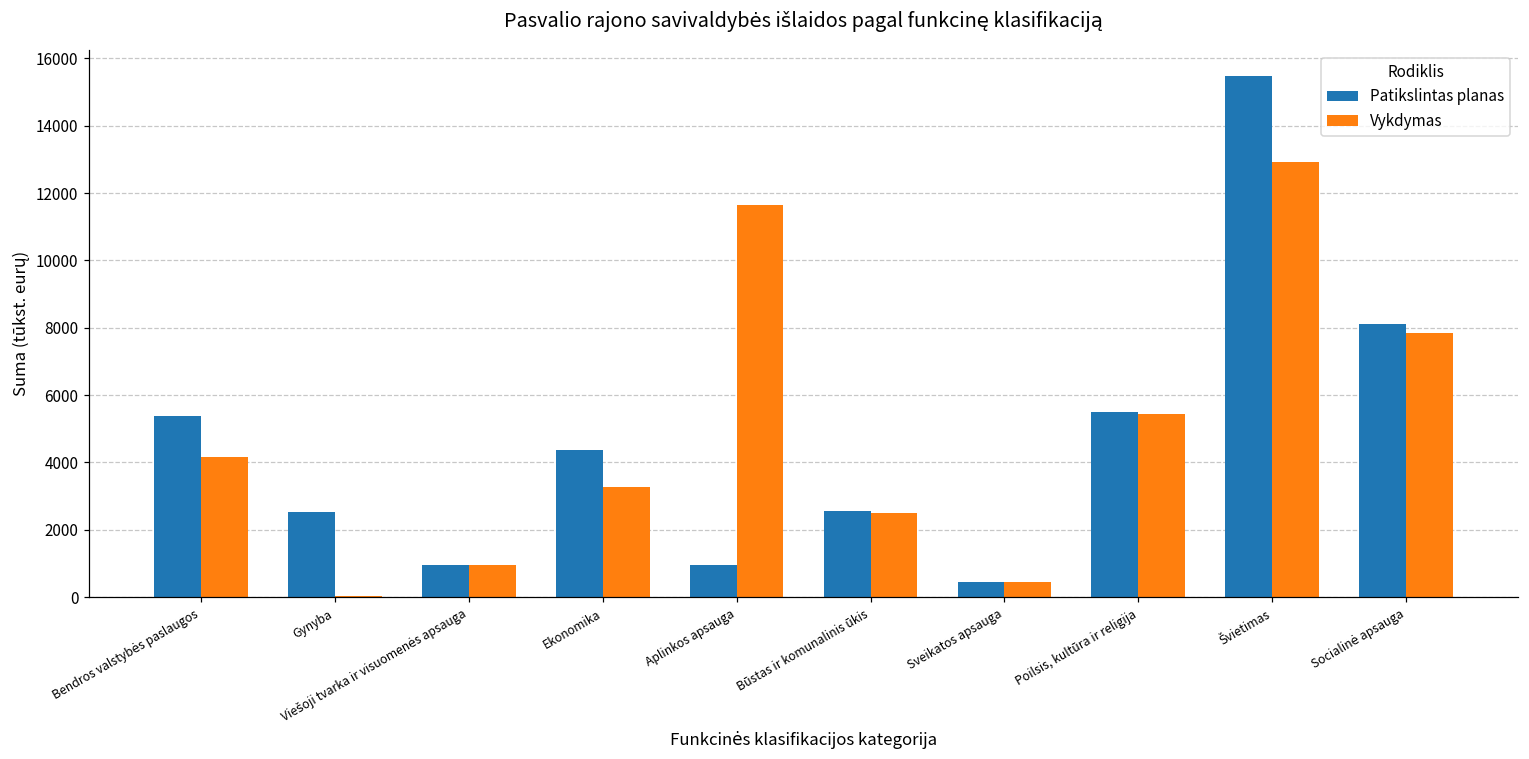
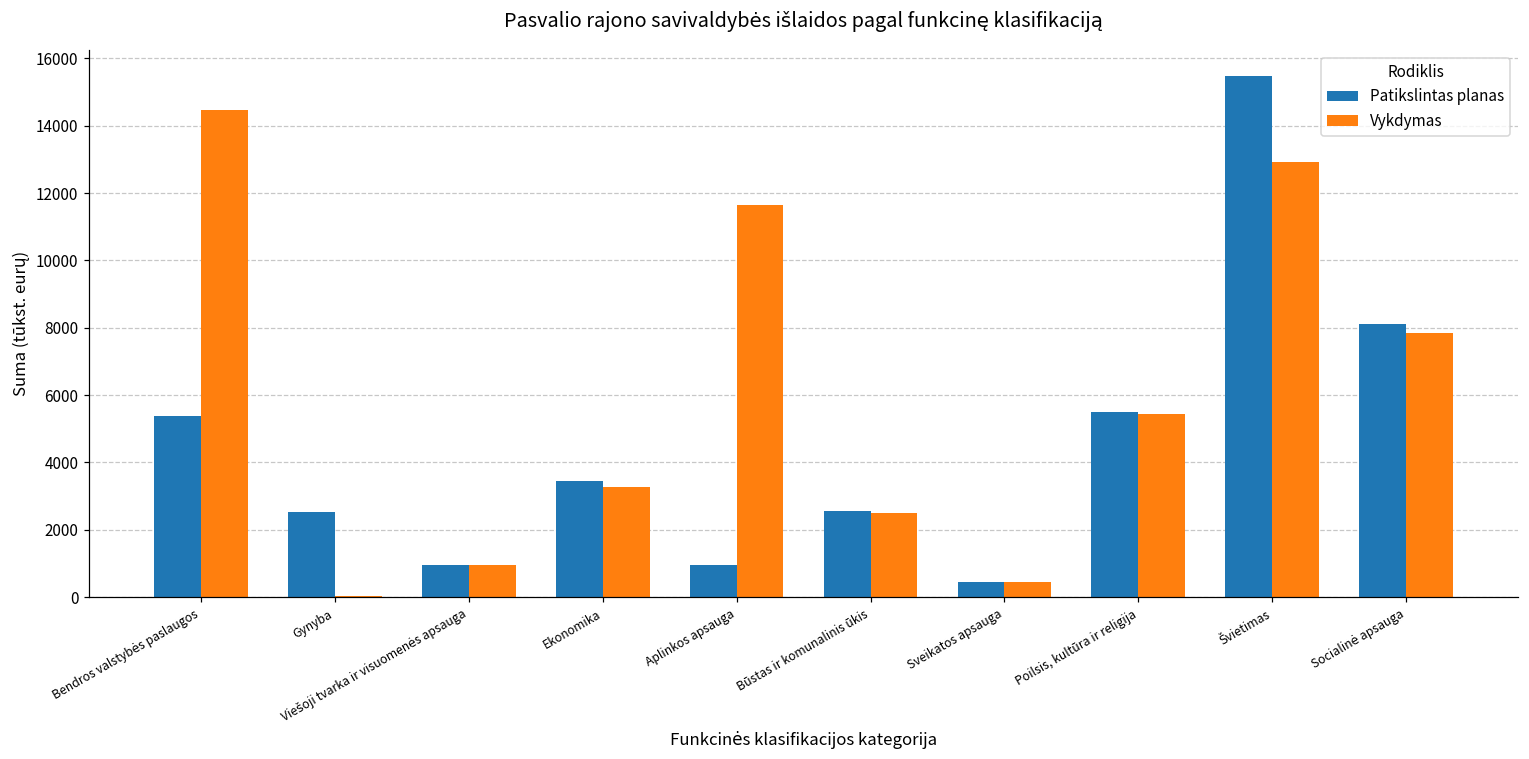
  {
    "Patikslintas planas": {
      "Bendros valstybės paslaugos": 5400,
      "Gynyba": 2500,
      "Viešoji tvarka ir visuomenės apsauga": 1000,
-     "Ekonomika": 4400,
+     "Ekonomika": 3500,
      "Aplinkos apsauga": 1000,
      "Būstas ir komunalinis ūkis": 2600,
      "Sveikatos apsauga": 400,
      "Poilsis, kultūra ir religija": 5500,
      "Švietimas": 15500,
      "Socialinė apsauga": 8100
    },
    "Vykdymas": {
-     "Bendros valstybės paslaugos": 4200,
+     "Bendros valstybės paslaugos": 14500,
      "Viešoji tvarka ir visuomenės apsauga": 1000,
      "Ekonomika": 3300,
      "Aplinkos apsauga": 11700,
      "Būstas ir komunalinis ūkis": 2500,
      "Sveikatos apsauga": 400,
      "Poilsis, kultūra ir religija": 5500,
      "Švietimas": 12900,
      "Socialinė apsauga": 7800
    }
  }
